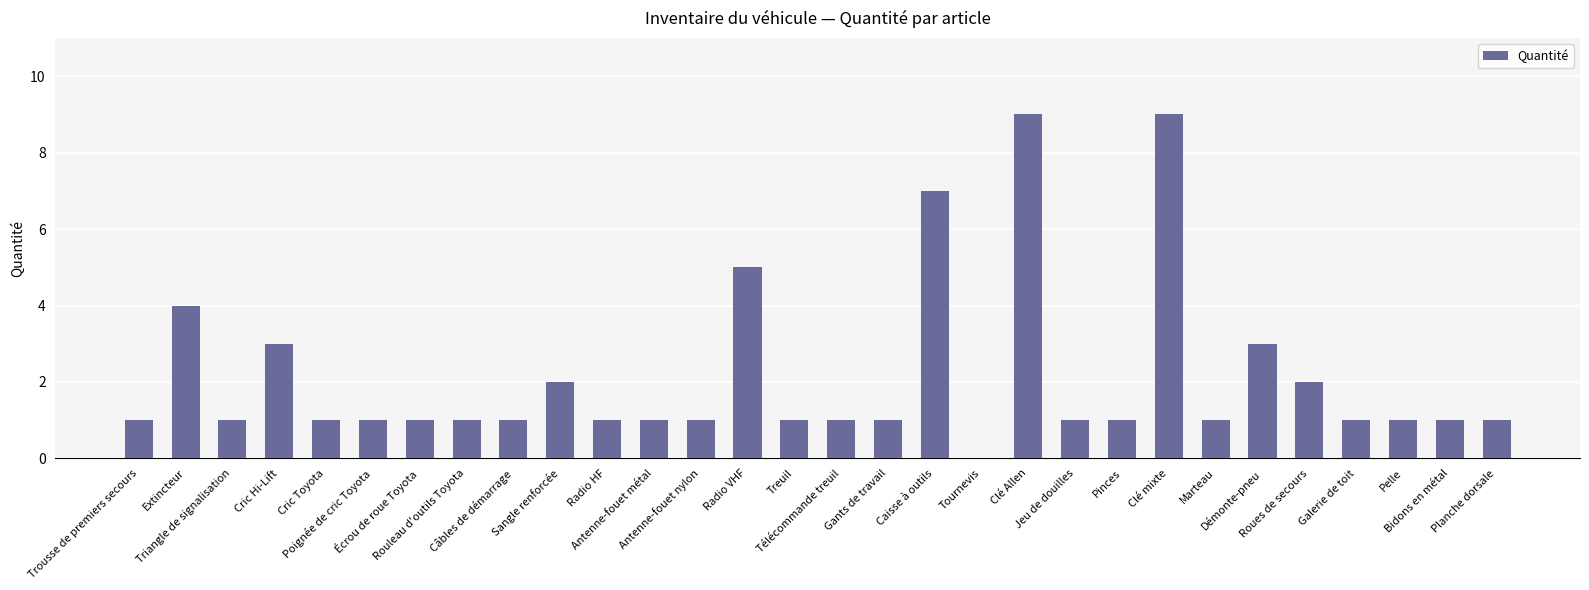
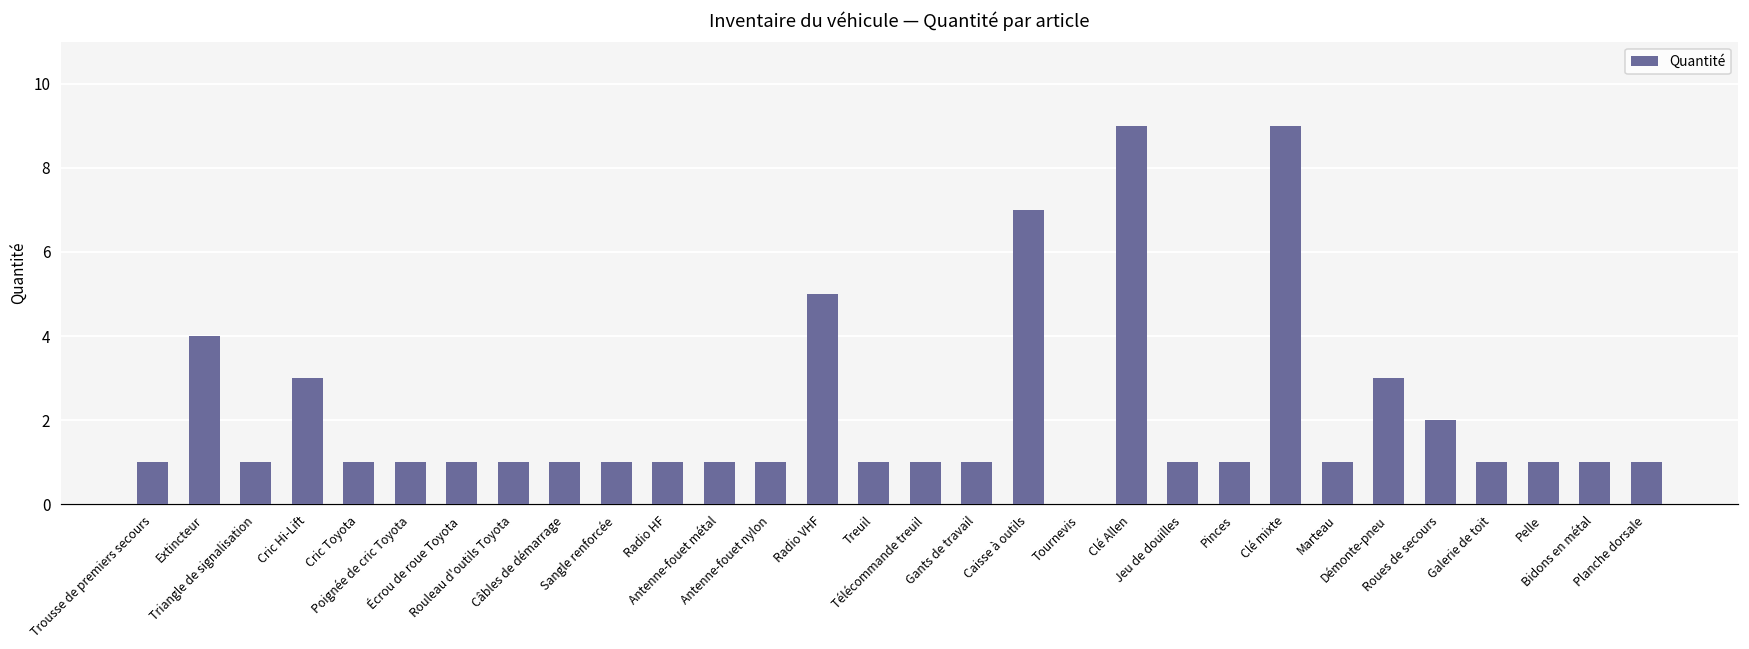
  {
    "Trousse de premiers secours": 1,
    "Extincteur": 4,
    "Triangle de signalisation": 1,
    "Cric Hi-Lift": 3,
    "Cric Toyota": 1,
    "Poignée de cric Toyota": 1,
    "Écrou de roue Toyota": 1,
    "Rouleau d'outils Toyota": 1,
    "Câbles de démarrage": 1,
-   "Sangle renforcée": 2,
+   "Sangle renforcée": 1,
    "Radio HF": 1,
    "Antenne-fouet métal": 1,
    "Antenne-fouet nylon": 1,
    "Radio VHF": 5,
    "Treuil": 1,
    "Télécommande treuil": 1,
    "Gants de travail": 1,
    "Caisse à outils": 7,
    "Tournevis": 0,
    "Clé Allen": 9,
    "Jeu de douilles": 1,
    "Pinces": 1,
    "Clé mixte": 9,
    "Marteau": 1,
    "Démonte-pneu": 3,
    "Roues de secours": 2,
    "Galerie de toit": 1,
    "Pelle": 1,
    "Bidons en métal": 1,
    "Planche dorsale": 1
  }
